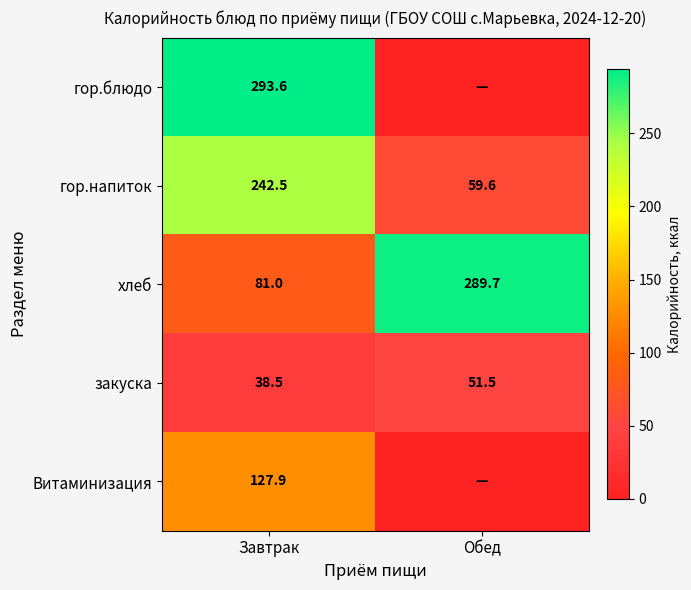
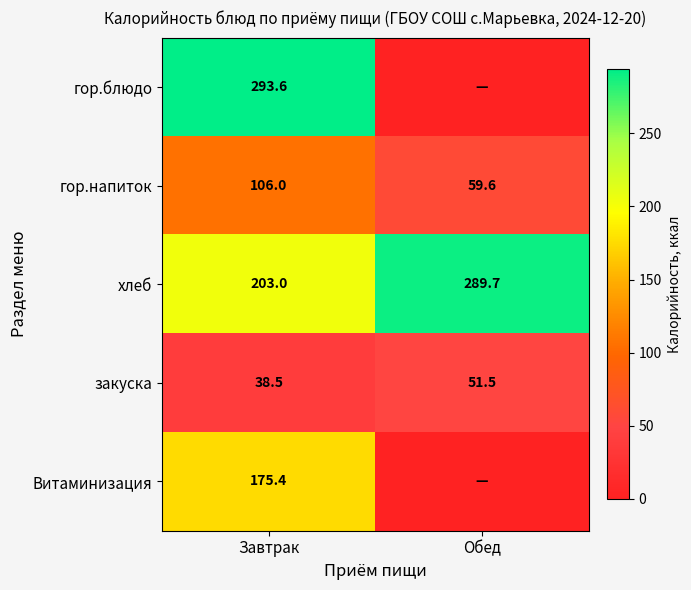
  {
    "гор.блюдо": {
      "Завтрак": 293.6
    },
    "гор.напиток": {
-     "Завтрак": 242.5,
+     "Завтрак": 106.0,
      "Обед": 59.6
    },
    "хлеб": {
-     "Завтрак": 81.0,
+     "Завтрак": 203.0,
      "Обед": 289.7
    },
    "закуска": {
      "Завтрак": 38.5,
      "Обед": 51.5
    },
    "Витаминизация": {
-     "Завтрак": 127.9
+     "Завтрак": 175.4
    }
  }
